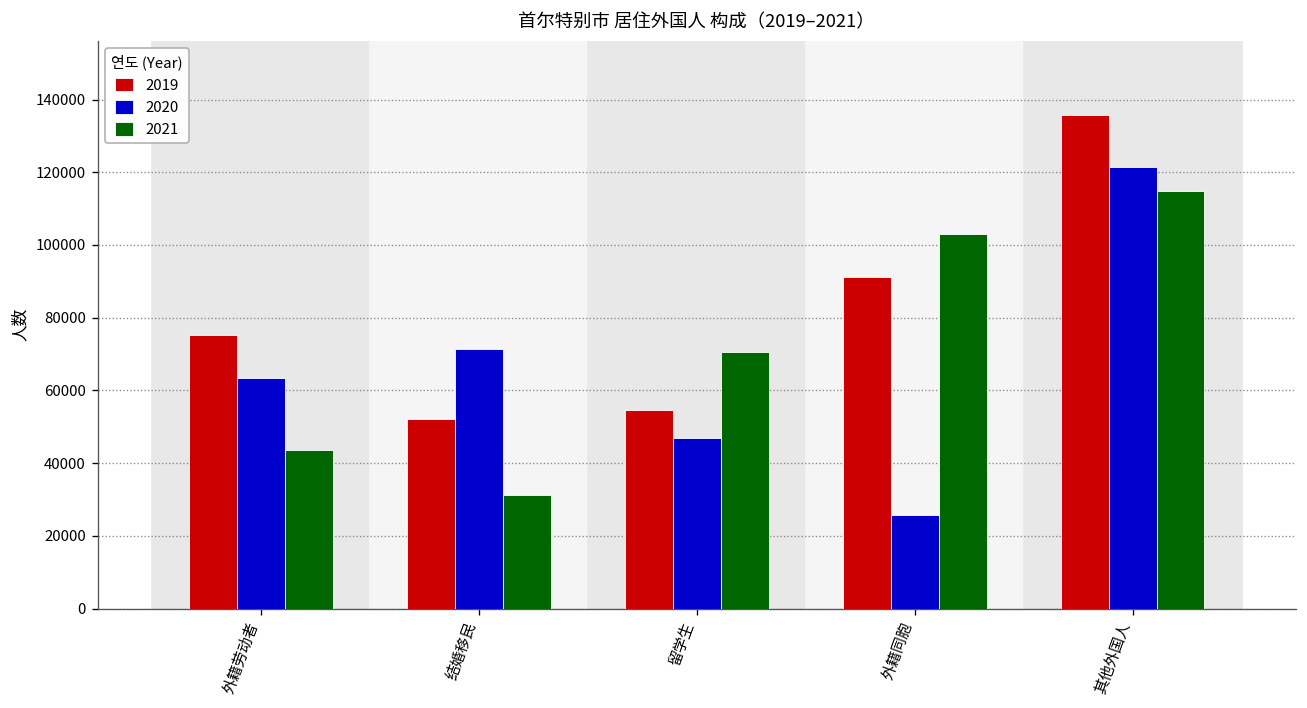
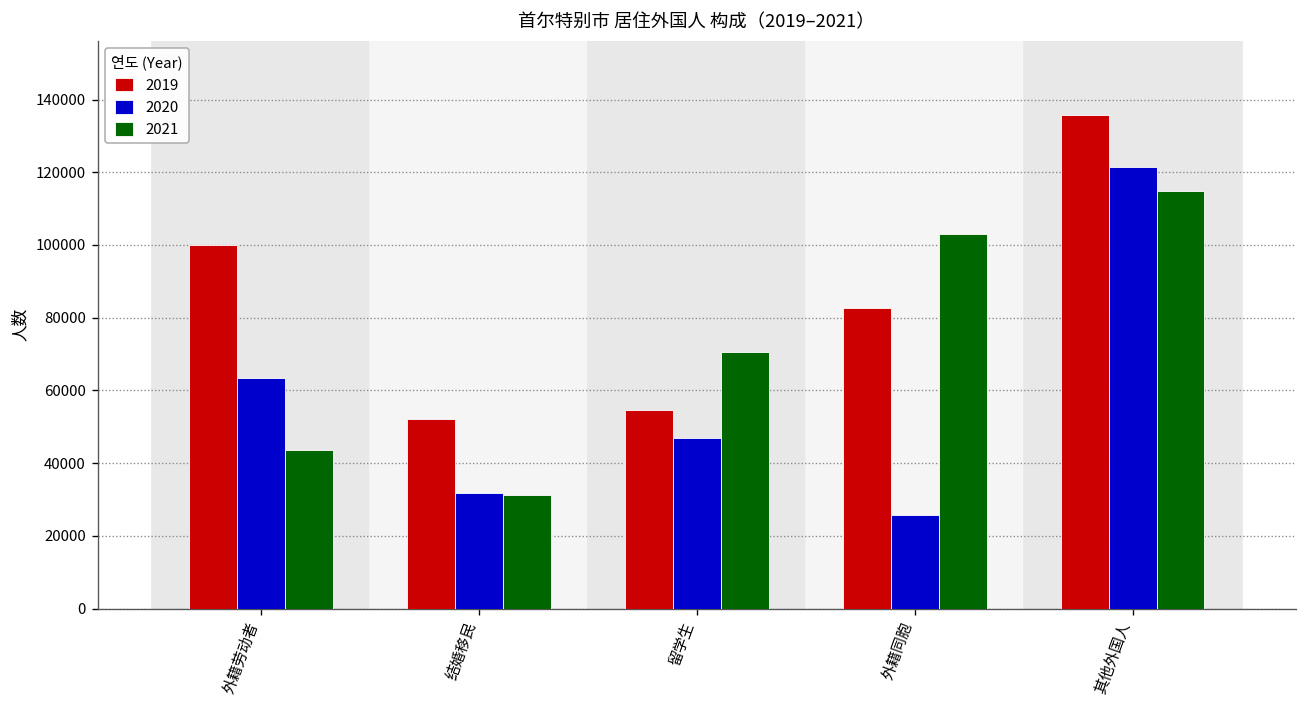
  {
    "2019": {
-     "外籍劳动者": 75000,
+     "外籍劳动者": 100000,
      "结婚移民": 52000,
      "留学生": 55000,
-     "外籍同胞": 91000,
+     "外籍同胞": 83000,
      "其他外国人": 136000
    },
    "2020": {
      "外籍劳动者": 64000,
-     "结婚移民": 71000,
+     "结婚移民": 32000,
      "留学生": 47000,
      "外籍同胞": 26000,
      "其他外国人": 122000
    },
    "2021": {
      "外籍劳动者": 44000,
      "结婚移民": 31000,
      "留学生": 71000,
      "外籍同胞": 103000,
      "其他外国人": 115000
    }
  }
